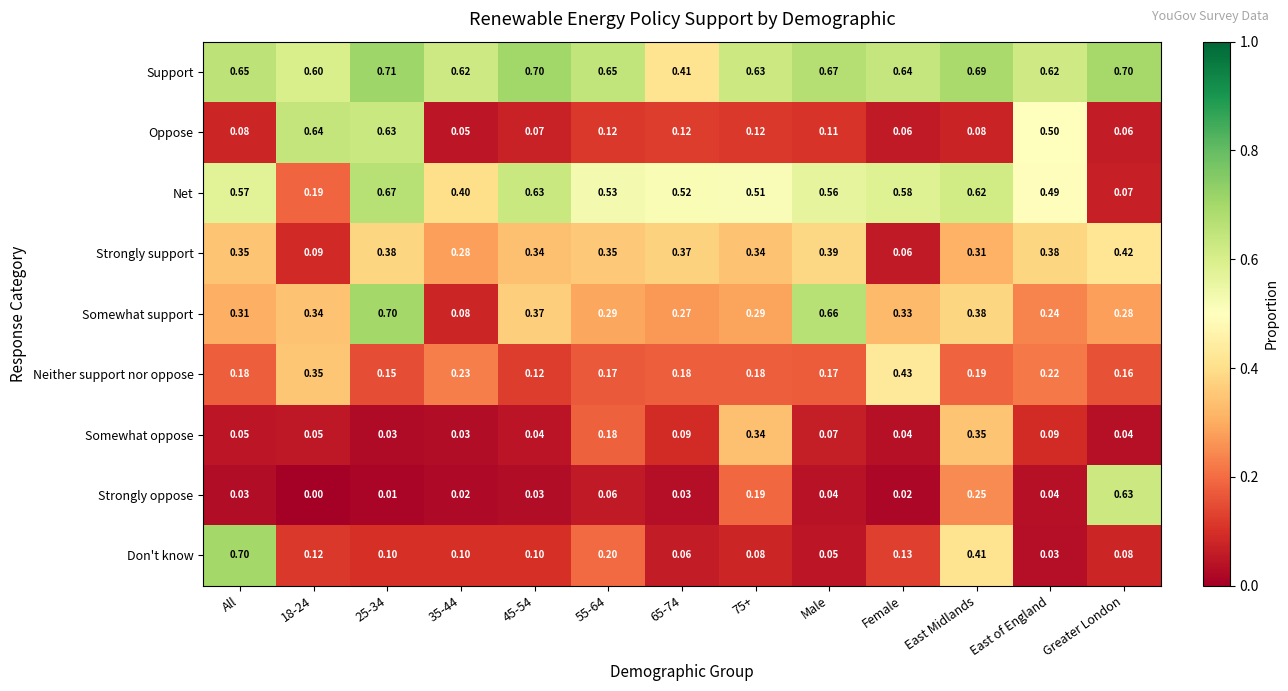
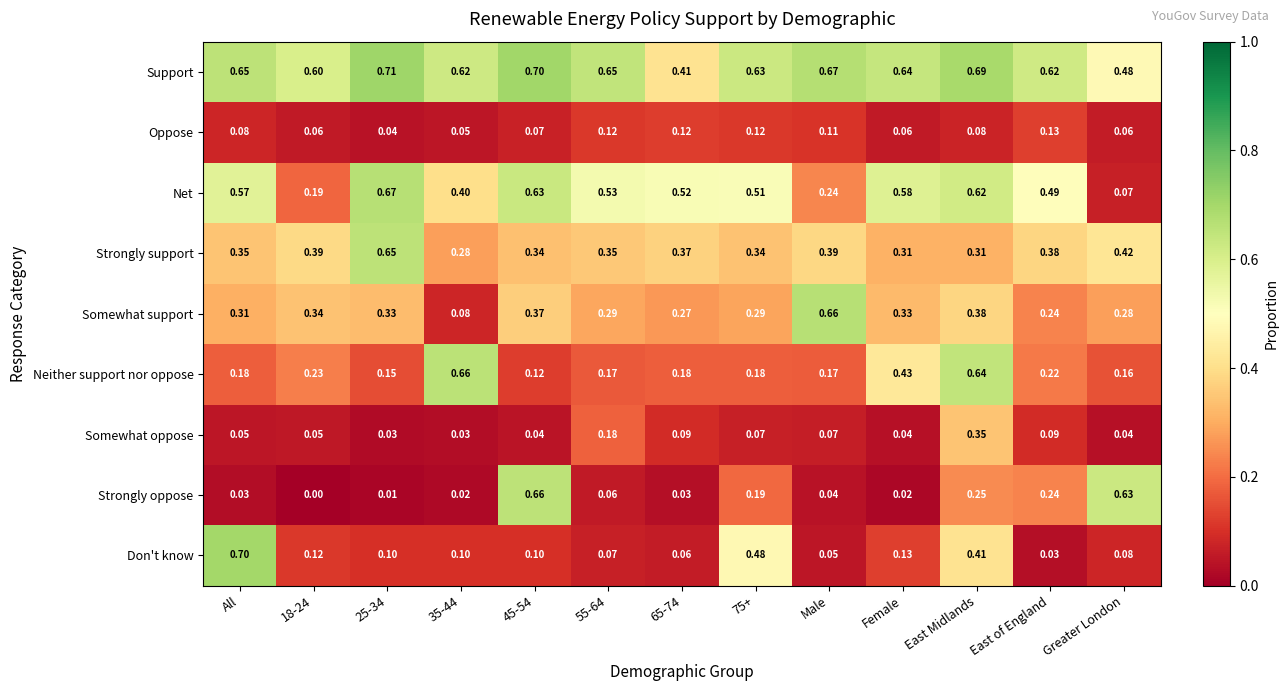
  {
    "Support": {
      "All": 0.65,
      "18-24": 0.60,
      "25-34": 0.71,
      "35-44": 0.62,
      "45-54": 0.70,
      "55-64": 0.65,
      "65-74": 0.41,
      "75+": 0.63,
      "Male": 0.67,
      "Female": 0.64,
      "East Midlands": 0.69,
      "East of England": 0.62,
-     "Greater London": 0.70
+     "Greater London": 0.48
    },
    "Oppose": {
      "All": 0.08,
-     "18-24": 0.64,
-     "25-34": 0.63,
+     "18-24": 0.06,
+     "25-34": 0.04,
      "35-44": 0.05,
      "45-54": 0.07,
      "55-64": 0.12,
      "65-74": 0.12,
      "75+": 0.12,
      "Male": 0.11,
      "Female": 0.06,
      "East Midlands": 0.08,
-     "East of England": 0.50,
+     "East of England": 0.13,
      "Greater London": 0.06
    },
    "Net": {
      "All": 0.57,
      "18-24": 0.19,
      "25-34": 0.67,
      "35-44": 0.40,
      "45-54": 0.63,
      "55-64": 0.53,
      "65-74": 0.52,
      "75+": 0.51,
-     "Male": 0.56,
+     "Male": 0.24,
      "Female": 0.58,
      "East Midlands": 0.62,
      "East of England": 0.49,
      "Greater London": 0.07
    },
    "Strongly support": {
      "All": 0.35,
-     "18-24": 0.09,
-     "25-34": 0.38,
+     "18-24": 0.39,
+     "25-34": 0.65,
      "35-44": 0.28,
      "45-54": 0.34,
      "55-64": 0.35,
      "65-74": 0.37,
      "75+": 0.34,
      "Male": 0.39,
-     "Female": 0.06,
+     "Female": 0.31,
      "East Midlands": 0.31,
      "East of England": 0.38,
      "Greater London": 0.42
    },
    "Somewhat support": {
      "All": 0.31,
      "18-24": 0.34,
-     "25-34": 0.70,
+     "25-34": 0.33,
      "35-44": 0.08,
      "45-54": 0.37,
      "55-64": 0.29,
      "65-74": 0.27,
      "75+": 0.29,
      "Male": 0.66,
      "Female": 0.33,
      "East Midlands": 0.38,
      "East of England": 0.24,
      "Greater London": 0.28
    },
    "Neither support nor oppose": {
      "All": 0.18,
-     "18-24": 0.35,
+     "18-24": 0.23,
      "25-34": 0.15,
-     "35-44": 0.23,
+     "35-44": 0.66,
      "45-54": 0.12,
      "55-64": 0.17,
      "65-74": 0.18,
      "75+": 0.18,
      "Male": 0.17,
      "Female": 0.43,
-     "East Midlands": 0.19,
+     "East Midlands": 0.64,
      "East of England": 0.22,
      "Greater London": 0.16
    },
    "Somewhat oppose": {
      "All": 0.05,
      "18-24": 0.05,
      "25-34": 0.03,
      "35-44": 0.03,
      "45-54": 0.04,
      "55-64": 0.18,
      "65-74": 0.09,
-     "75+": 0.34,
+     "75+": 0.07,
      "Male": 0.07,
      "Female": 0.04,
      "East Midlands": 0.35,
      "East of England": 0.09,
      "Greater London": 0.04
    },
    "Strongly oppose": {
      "All": 0.03,
      "18-24": 0.00,
      "25-34": 0.01,
      "35-44": 0.02,
-     "45-54": 0.03,
+     "45-54": 0.66,
      "55-64": 0.06,
      "65-74": 0.03,
      "75+": 0.19,
      "Male": 0.04,
      "Female": 0.02,
      "East Midlands": 0.25,
-     "East of England": 0.04,
+     "East of England": 0.24,
      "Greater London": 0.63
    },
    "Don't know": {
      "All": 0.70,
      "18-24": 0.12,
      "25-34": 0.10,
      "35-44": 0.10,
      "45-54": 0.10,
-     "55-64": 0.20,
+     "55-64": 0.07,
      "65-74": 0.06,
-     "75+": 0.08,
+     "75+": 0.48,
      "Male": 0.05,
      "Female": 0.13,
      "East Midlands": 0.41,
      "East of England": 0.03,
      "Greater London": 0.08
    }
  }
